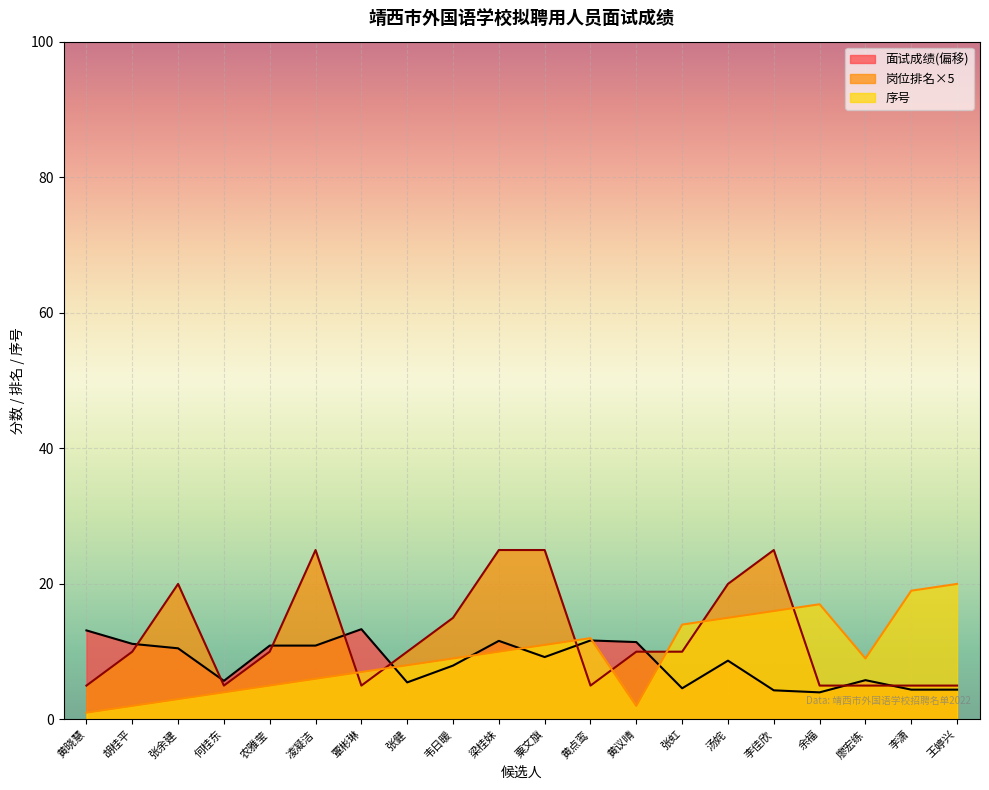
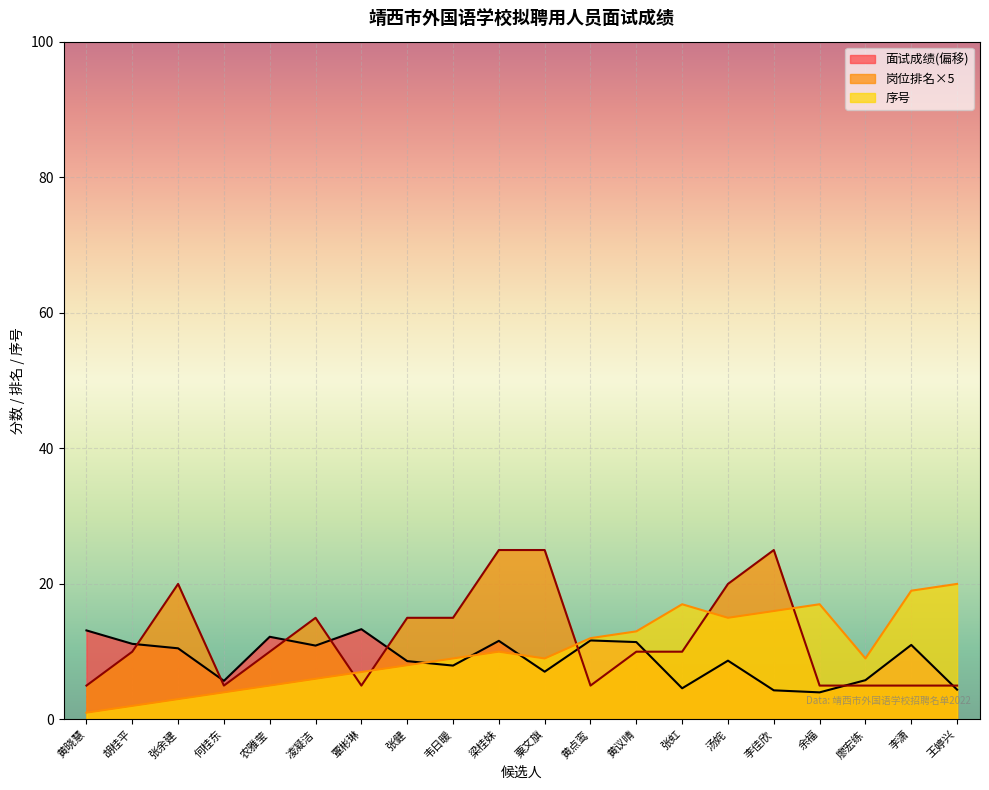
  {
    "面试成绩(偏移)": {
      "黄晓慧": 13,
      "胡桂平": 11,
      "张余建": 11,
      "何桂东": 6,
-     "农雅莹": 11,
+     "农雅莹": 12,
      "凌凝洁": 11,
      "覃彬琳": 13,
-     "张健": 5,
+     "张健": 9,
      "韦日暖": 8,
      "梁桂妹": 12,
-     "粟文旗": 9,
+     "粟文旗": 7,
      "黄议晴": 11,
      "张虹": 5,
      "汤姹": 9,
      "李佳欣": 4,
      "余福": 4,
      "廖宏练": 6,
-     "李潇": 4,
+     "李潇": 11,
      "王婷兴": 4
    },
    "岗位排名×5": {
      "黄晓慧": 5,
      "胡桂平": 10,
      "张余建": 20,
      "何桂东": 5,
      "农雅莹": 10,
-     "凌凝洁": 25,
+     "凌凝洁": 15,
      "覃彬琳": 5,
-     "张健": 10,
+     "张健": 15,
      "韦日暖": 15,
      "梁桂妹": 25,
      "粟文旗": 25,
      "黄点鸾": 5,
      "黄议晴": 10,
      "张虹": 10,
      "汤姹": 20,
      "李佳欣": 25,
      "余福": 5,
      "廖宏练": 5,
      "李潇": 5,
      "王婷兴": 5
    },
    "序号": {
      "黄晓慧": 1,
      "胡桂平": 2,
      "张余建": 3,
      "何桂东": 4,
      "农雅莹": 5,
      "凌凝洁": 6,
      "覃彬琳": 7,
      "张健": 8,
      "韦日暖": 9,
      "梁桂妹": 10,
-     "粟文旗": 11,
-     "黄议晴": 2,
-     "张虹": 14,
+     "粟文旗": 9,
+     "黄议晴": 13,
+     "张虹": 17,
      "汤姹": 15,
      "李佳欣": 16,
      "余福": 17,
      "廖宏练": 9,
      "李潇": 19,
      "王婷兴": 20
    }
  }
